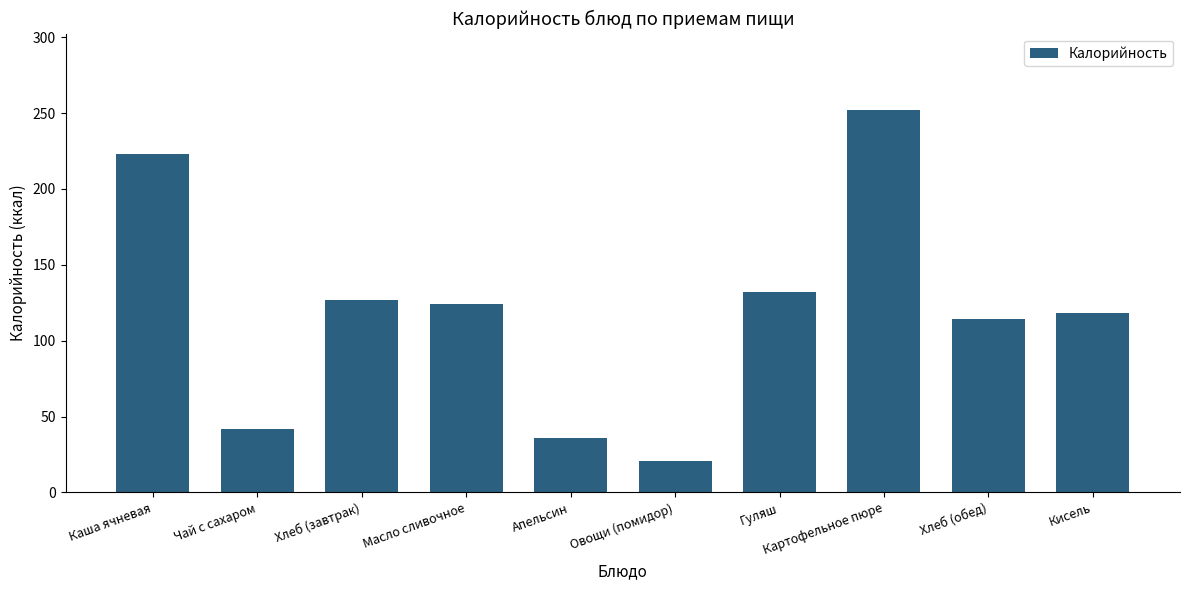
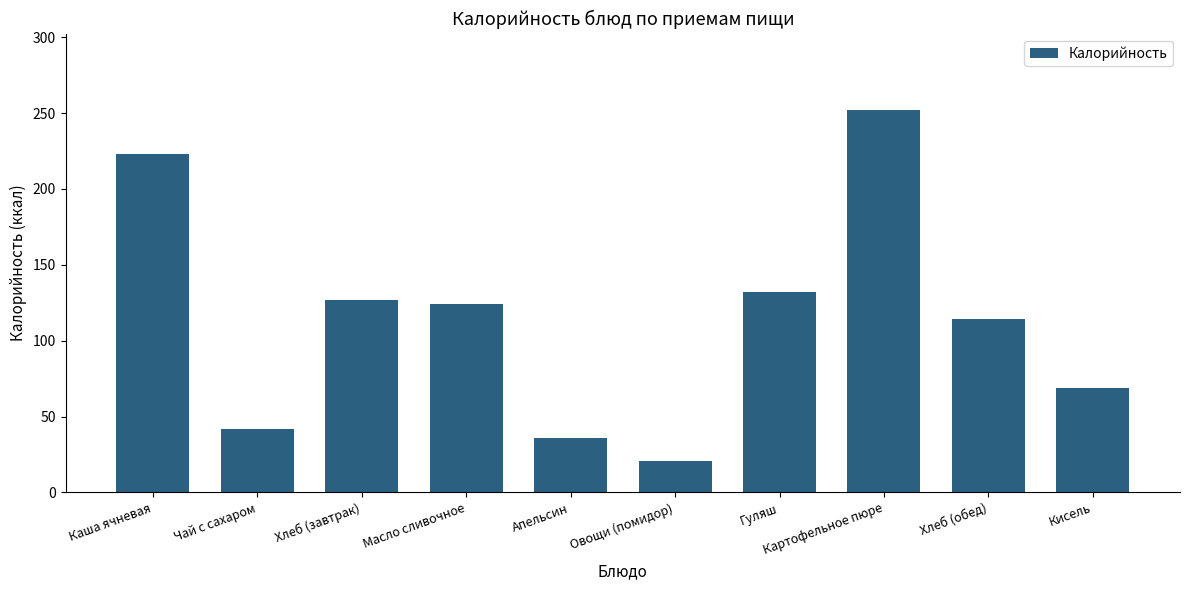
  {
    "Каша ячневая": 223,
    "Чай с сахаром": 42,
    "Хлеб (завтрак)": 127,
    "Масло сливочное": 124,
    "Апельсин": 36,
    "Овощи (помидор)": 21,
    "Гуляш": 132,
    "Картофельное пюре": 252,
    "Хлеб (обед)": 114,
-   "Кисель": 118
+   "Кисель": 69
  }
